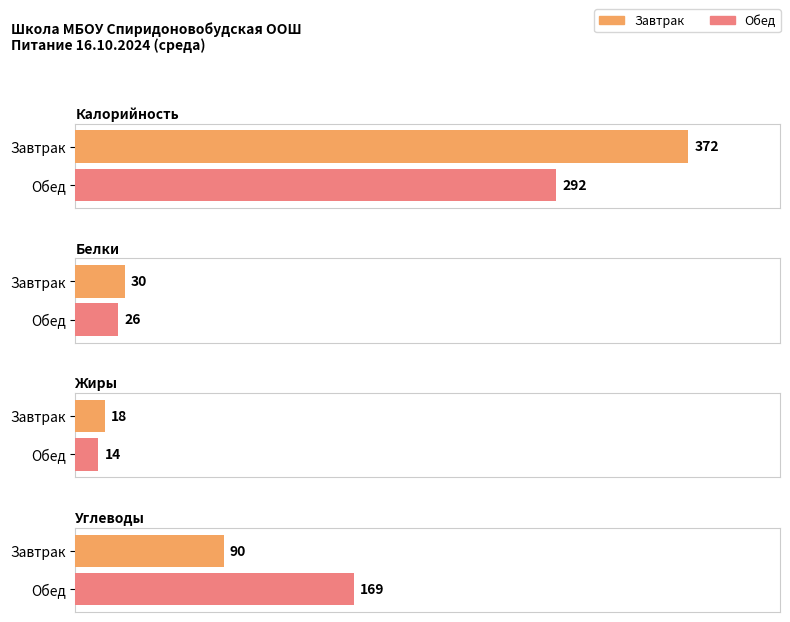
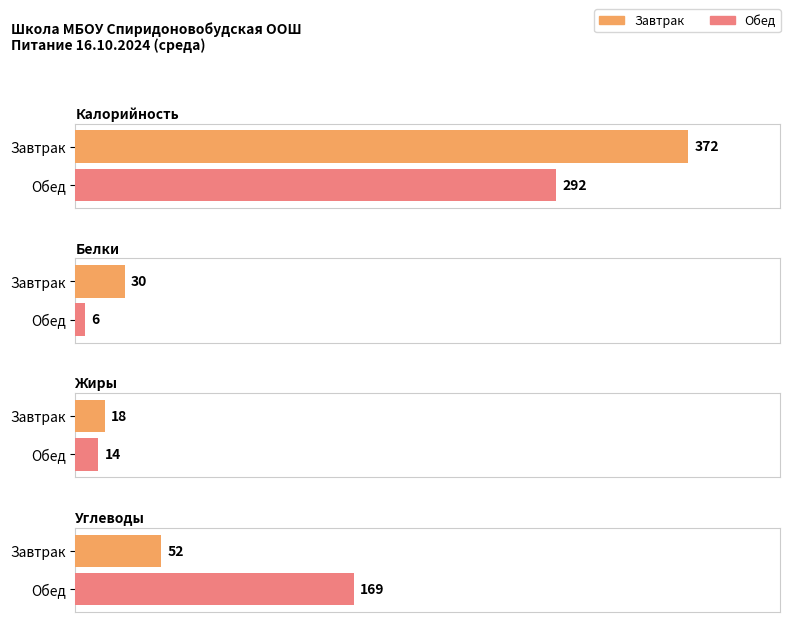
  {
    "Калорийность": {
      "Завтрак": 372,
      "Обед": 292
    },
    "Белки": {
      "Завтрак": 30,
-     "Обед": 26
+     "Обед": 6
    },
    "Жиры": {
      "Завтрак": 18,
      "Обед": 14
    },
    "Углеводы": {
-     "Завтрак": 90,
+     "Завтрак": 52,
      "Обед": 169
    }
  }
